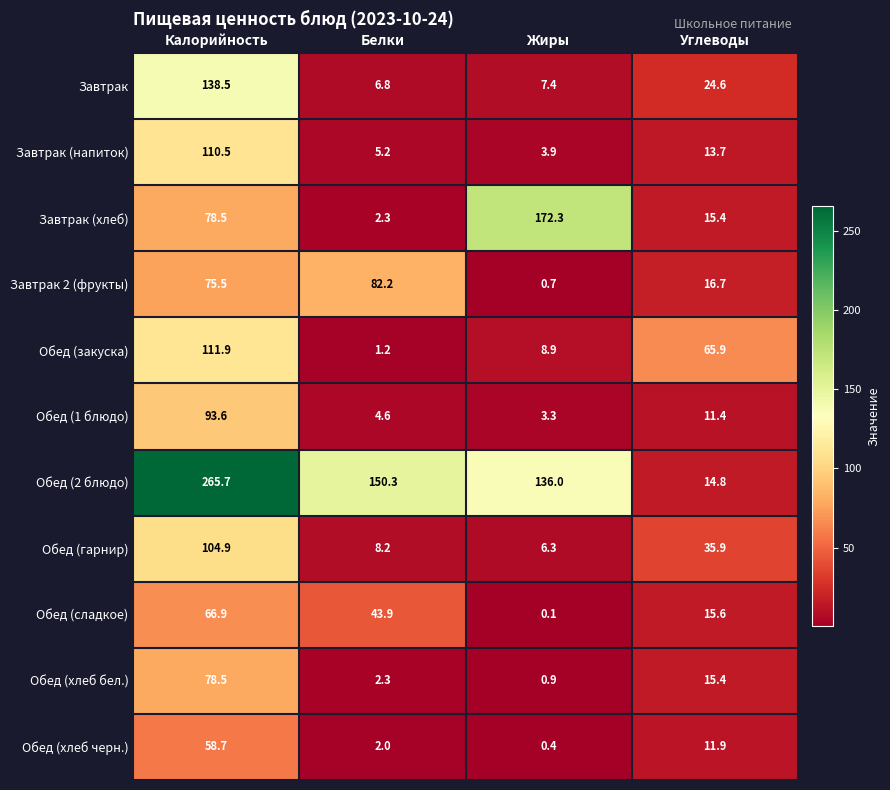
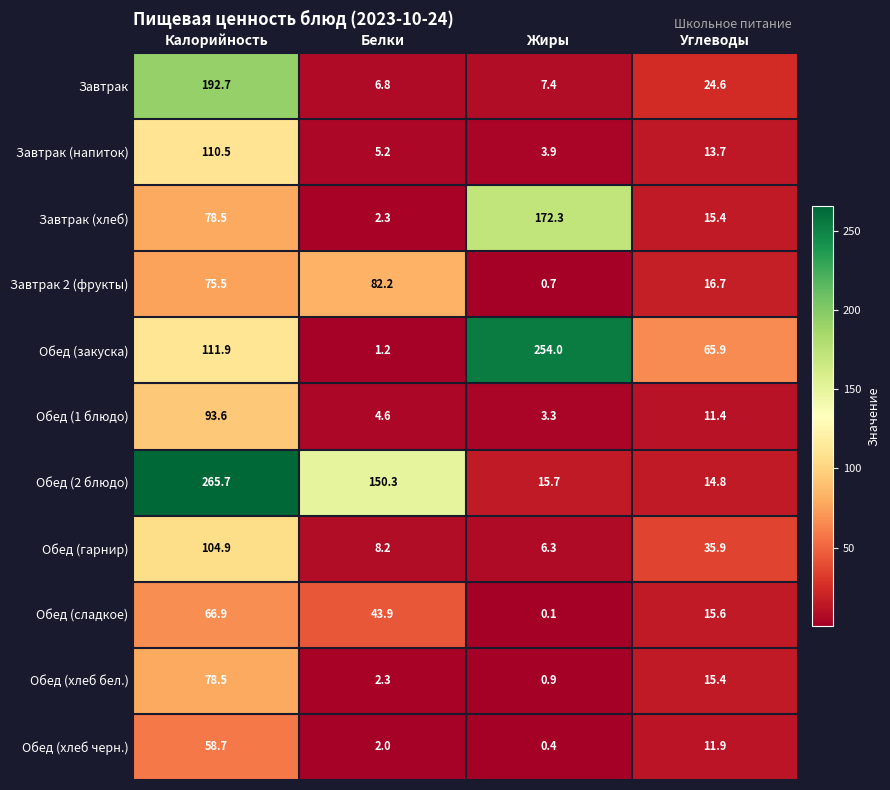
  {
    "Завтрак": {
-     "Калорийность": 138.5,
+     "Калорийность": 192.7,
      "Белки": 6.8,
      "Жиры": 7.4,
      "Углеводы": 24.6
    },
    "Завтрак (напиток)": {
      "Калорийность": 110.5,
      "Белки": 5.2,
      "Жиры": 3.9,
      "Углеводы": 13.7
    },
    "Завтрак (хлеб)": {
      "Калорийность": 78.5,
      "Белки": 2.3,
      "Жиры": 172.3,
      "Углеводы": 15.4
    },
    "Завтрак 2 (фрукты)": {
      "Калорийность": 75.5,
      "Белки": 82.2,
      "Жиры": 0.7,
      "Углеводы": 16.7
    },
    "Обед (закуска)": {
      "Калорийность": 111.9,
      "Белки": 1.2,
-     "Жиры": 8.9,
+     "Жиры": 254.0,
      "Углеводы": 65.9
    },
    "Обед (1 блюдо)": {
      "Калорийность": 93.6,
      "Белки": 4.6,
      "Жиры": 3.3,
      "Углеводы": 11.4
    },
    "Обед (2 блюдо)": {
      "Калорийность": 265.7,
      "Белки": 150.3,
-     "Жиры": 136.0,
+     "Жиры": 15.7,
      "Углеводы": 14.8
    },
    "Обед (гарнир)": {
      "Калорийность": 104.9,
      "Белки": 8.2,
      "Жиры": 6.3,
      "Углеводы": 35.9
    },
    "Обед (сладкое)": {
      "Калорийность": 66.9,
      "Белки": 43.9,
      "Жиры": 0.1,
      "Углеводы": 15.6
    },
    "Обед (хлеб бел.)": {
      "Калорийность": 78.5,
      "Белки": 2.3,
      "Жиры": 0.9,
      "Углеводы": 15.4
    },
    "Обед (хлеб черн.)": {
      "Калорийность": 58.7,
      "Белки": 2.0,
      "Жиры": 0.4,
      "Углеводы": 11.9
    }
  }
